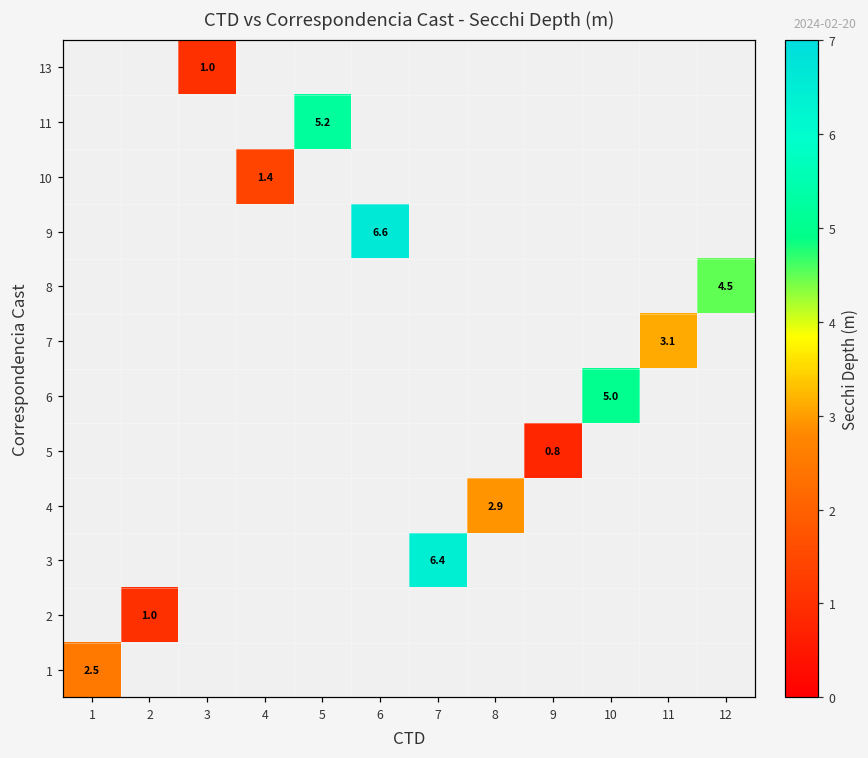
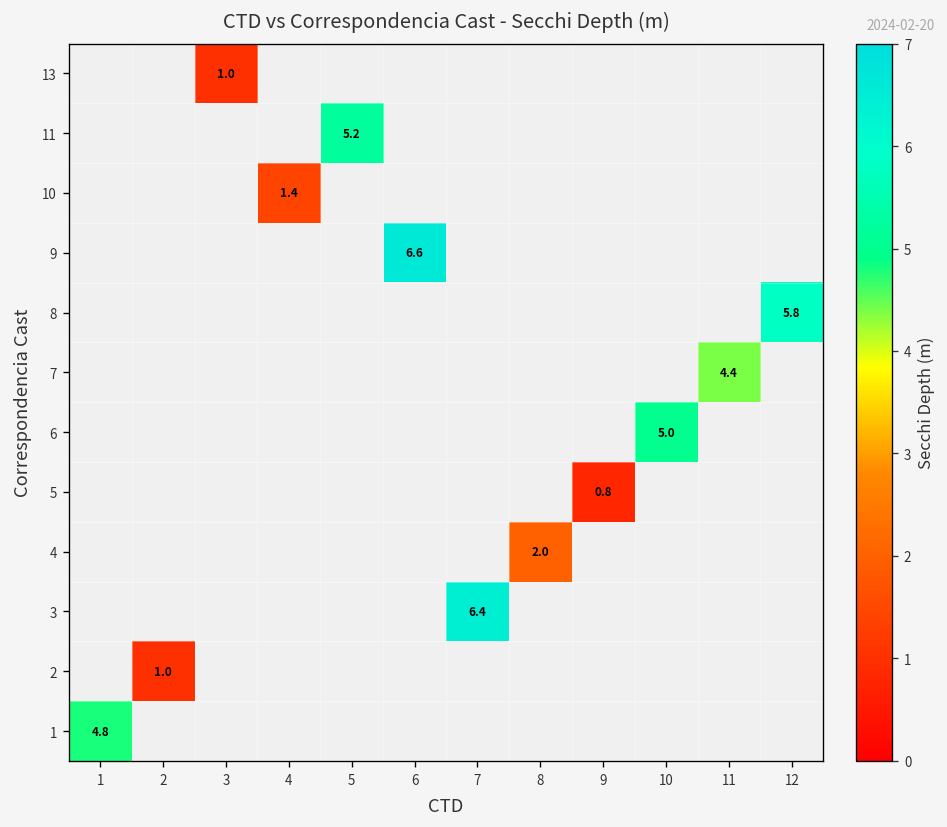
  {
    "13": {
      "3": 1.0
    },
    "11": {
      "5": 5.2
    },
    "10": {
      "4": 1.4
    },
    "9": {
      "6": 6.6
    },
    "8": {
-     "12": 4.5
+     "12": 5.8
    },
    "7": {
-     "11": 3.1
+     "11": 4.4
    },
    "6": {
      "10": 5.0
    },
    "5": {
      "9": 0.8
    },
    "4": {
-     "8": 2.9
+     "8": 2.0
    },
    "3": {
      "7": 6.4
    },
    "2": {
      "2": 1.0
    },
    "1": {
-     "1": 2.5
+     "1": 4.8
    }
  }
